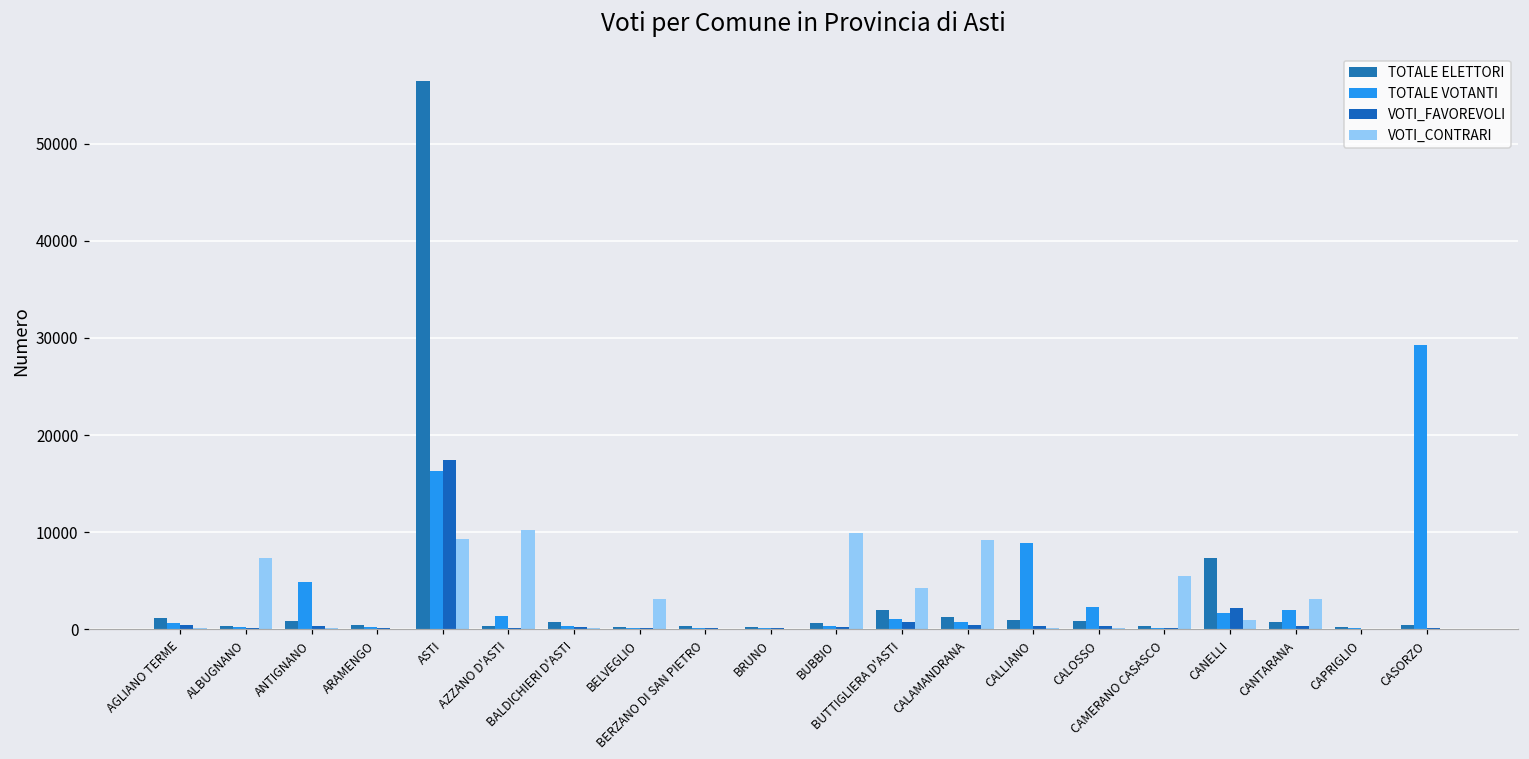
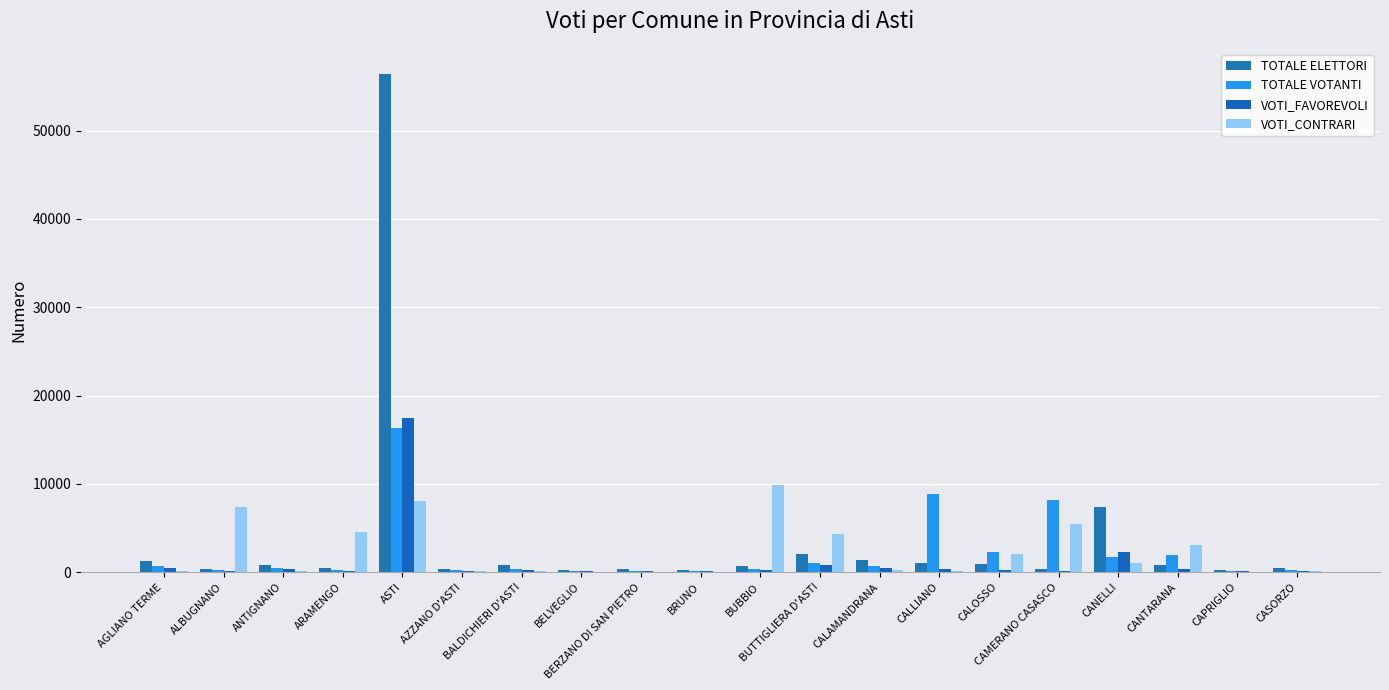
  {
    "TOTALE VOTANTI": {
      "AGLIANO TERME": 1000,
-     "ANTIGNANO": 5000,
+     "ANTIGNANO": 0,
      "ASTI": 16000,
-     "AZZANO D'ASTI": 1000,
+     "AZZANO D'ASTI": 0,
      "BALDICHIERI D'ASTI": 0,
      "BUBBIO": 0,
      "BUTTIGLIERA D'ASTI": 1000,
      "CALAMANDRANA": 1000,
      "CALLIANO": 9000,
      "CALOSSO": 2000,
-     "CAMERANO CASASCO": 0,
+     "CAMERANO CASASCO": 8000,
      "CANELLI": 2000,
      "CANTARANA": 2000,
-     "CASORZO": 29000
+     "CASORZO": 0
    },
    "VOTI_CONTRARI": {
      "ALBUGNANO": 7000,
-     "ARAMENGO": 0,
-     "ASTI": 9000,
-     "AZZANO D'ASTI": 10000,
-     "BELVEGLIO": 3000,
+     "ARAMENGO": 5000,
+     "ASTI": 8000,
+     "AZZANO D'ASTI": 0,
+     "BELVEGLIO": 0,
      "BUBBIO": 10000,
      "BUTTIGLIERA D'ASTI": 4000,
-     "CALAMANDRANA": 9000,
-     "CALOSSO": 0,
+     "CALAMANDRANA": 0,
+     "CALOSSO": 2000,
      "CAMERANO CASASCO": 5000,
      "CANELLI": 1000,
      "CANTARANA": 3000
    }
  }
